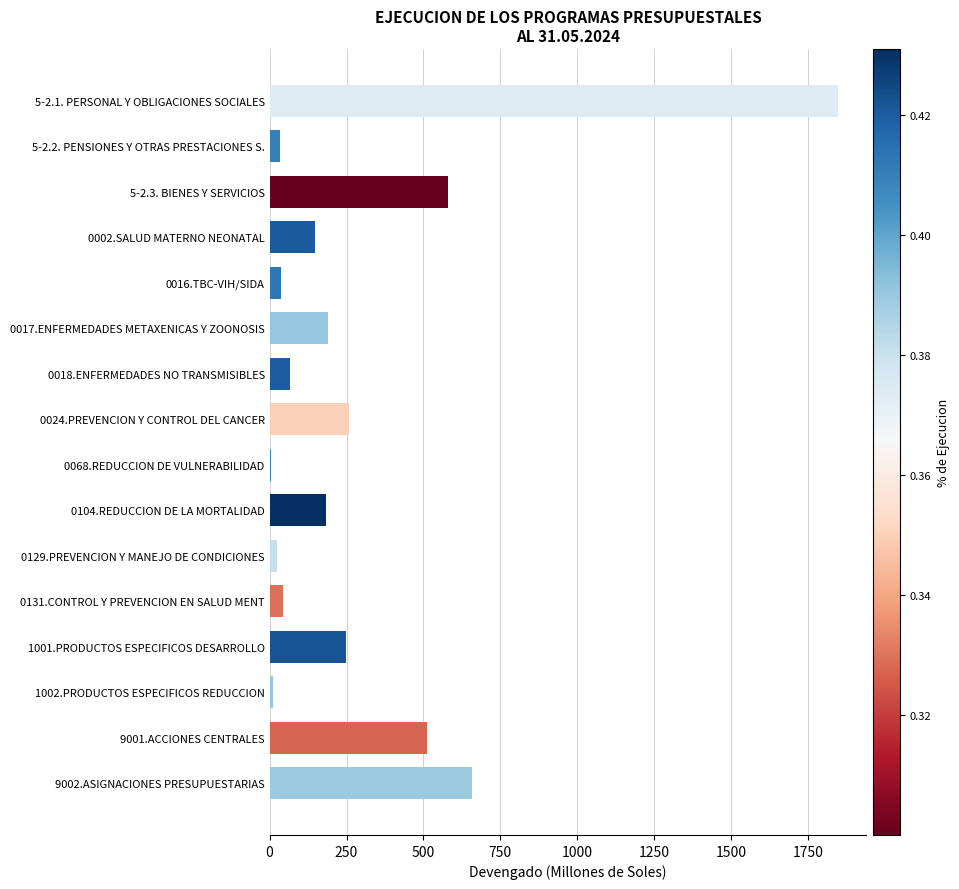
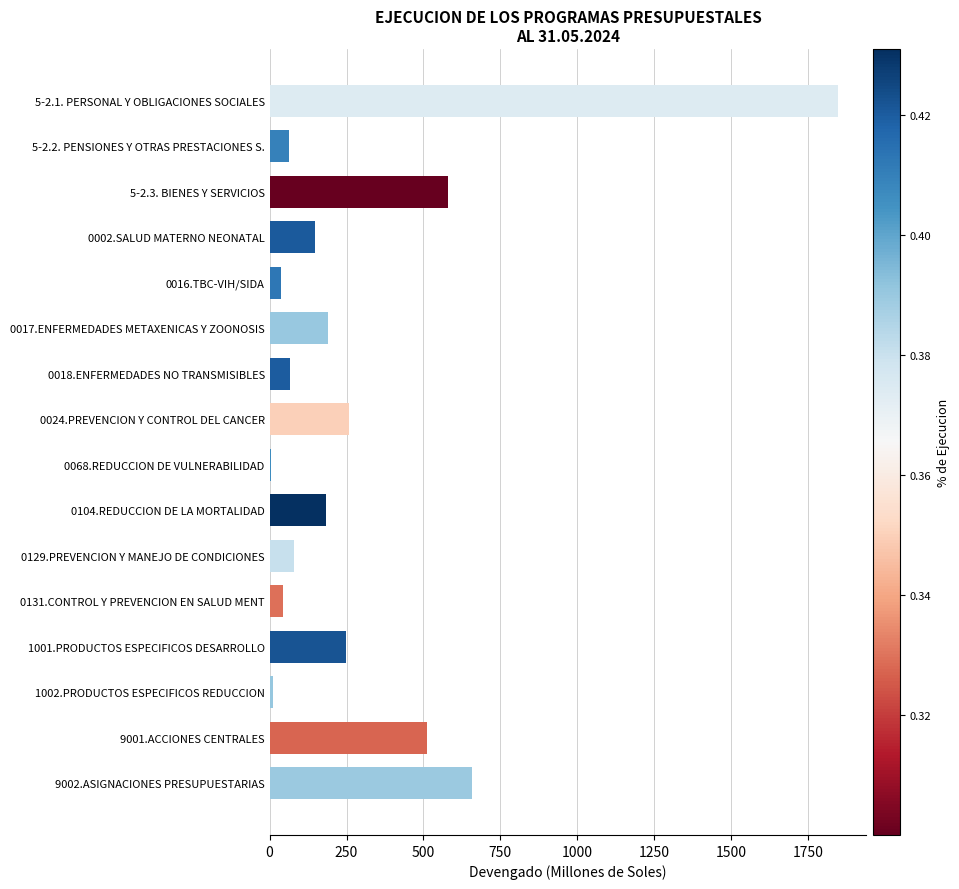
  {
    "5-2.1. PERSONAL Y OBLIGACIONES SOCIALES": 1850,
-   "5-2.2. PENSIONES Y OTRAS PRESTACIONES S.": 40,
+   "5-2.2. PENSIONES Y OTRAS PRESTACIONES S.": 60,
    "5-2.3. BIENES Y SERVICIOS": 580,
    "0002.SALUD MATERNO NEONATAL": 150,
    "0016.TBC-VIH/SIDA": 40,
    "0017.ENFERMEDADES METAXENICAS Y ZOONOSIS": 190,
    "0018.ENFERMEDADES NO TRANSMISIBLES": 70,
    "0024.PREVENCION Y CONTROL DEL CANCER": 260,
    "0104.REDUCCION DE LA MORTALIDAD": 180,
-   "0129.PREVENCION Y MANEJO DE CONDICIONES": 20,
+   "0129.PREVENCION Y MANEJO DE CONDICIONES": 80,
    "0131.CONTROL Y PREVENCION EN SALUD MENT": 40,
    "1001.PRODUCTOS ESPECIFICOS DESARROLLO": 250,
    "1002.PRODUCTOS ESPECIFICOS REDUCCION": 10,
    "9001.ACCIONES CENTRALES": 510,
    "9002.ASIGNACIONES PRESUPUESTARIAS": 660
  }
